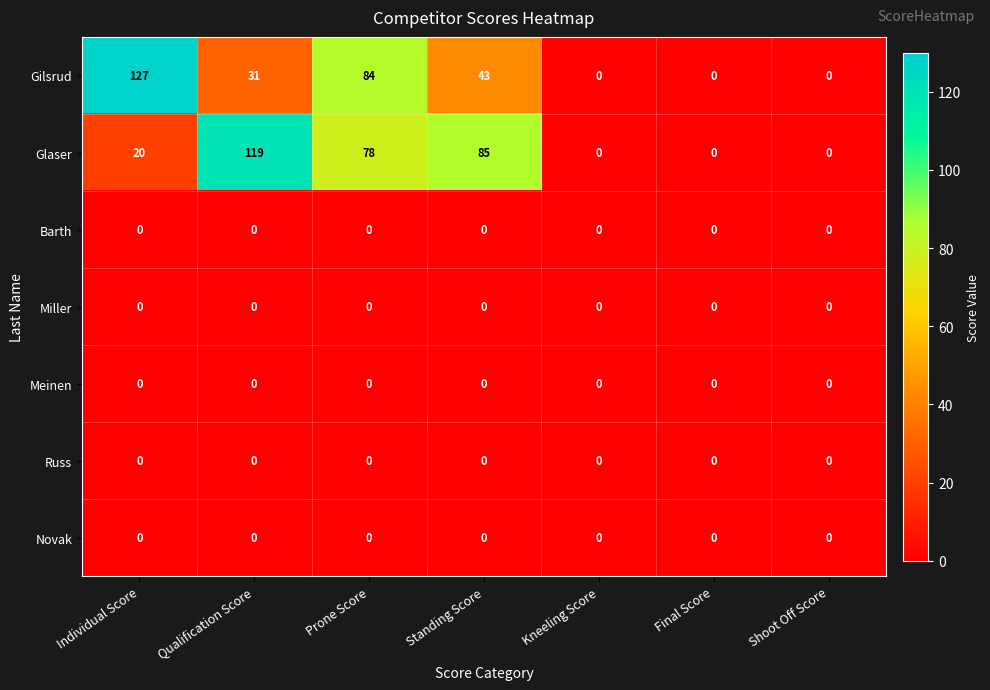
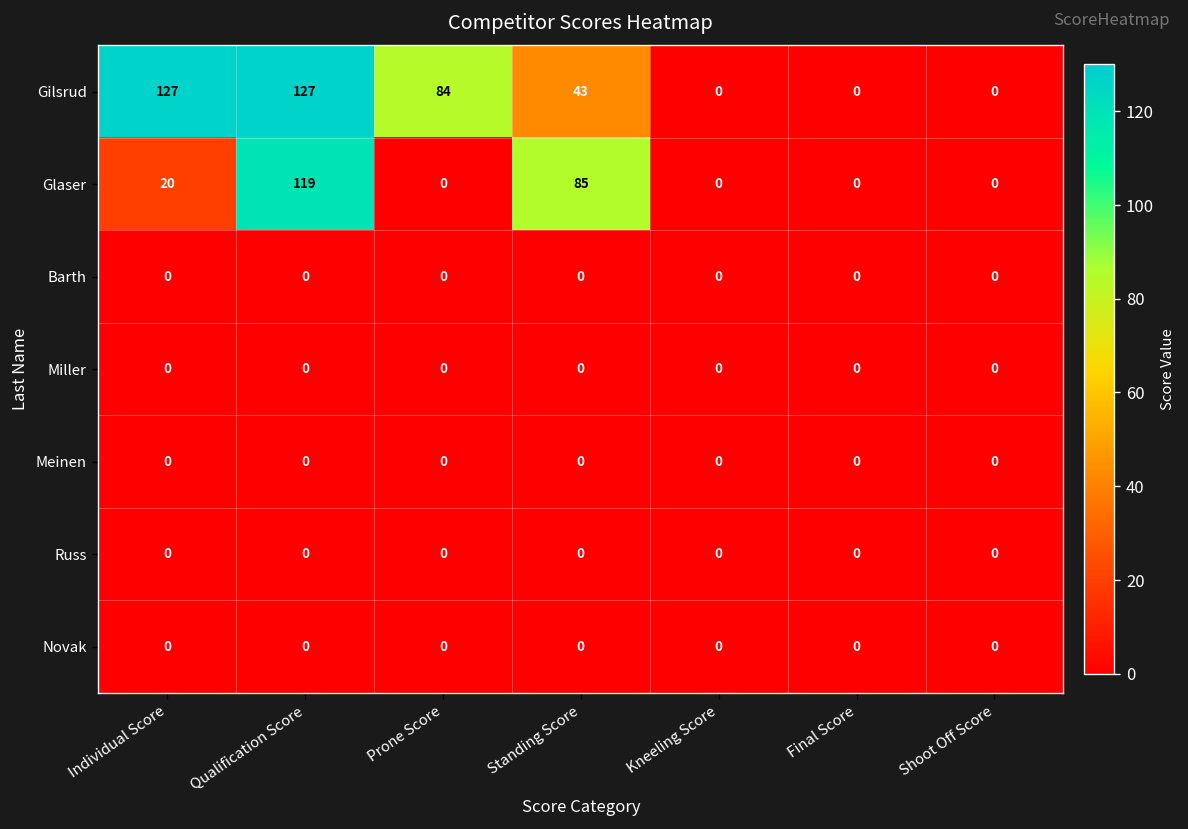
  {
    "Gilsrud": {
      "Individual Score": 127,
-     "Qualification Score": 31,
+     "Qualification Score": 127,
      "Prone Score": 84,
      "Standing Score": 43,
      "Kneeling Score": 0,
      "Final Score": 0,
      "Shoot Off Score": 0
    },
    "Glaser": {
      "Individual Score": 20,
      "Qualification Score": 119,
-     "Prone Score": 78,
+     "Prone Score": 0,
      "Standing Score": 85,
      "Kneeling Score": 0,
      "Final Score": 0,
      "Shoot Off Score": 0
    },
    "Barth": {
      "Individual Score": 0,
      "Qualification Score": 0,
      "Prone Score": 0,
      "Standing Score": 0,
      "Kneeling Score": 0,
      "Final Score": 0,
      "Shoot Off Score": 0
    },
    "Miller": {
      "Individual Score": 0,
      "Qualification Score": 0,
      "Prone Score": 0,
      "Standing Score": 0,
      "Kneeling Score": 0,
      "Final Score": 0,
      "Shoot Off Score": 0
    },
    "Meinen": {
      "Individual Score": 0,
      "Qualification Score": 0,
      "Prone Score": 0,
      "Standing Score": 0,
      "Kneeling Score": 0,
      "Final Score": 0,
      "Shoot Off Score": 0
    },
    "Russ": {
      "Individual Score": 0,
      "Qualification Score": 0,
      "Prone Score": 0,
      "Standing Score": 0,
      "Kneeling Score": 0,
      "Final Score": 0,
      "Shoot Off Score": 0
    },
    "Novak": {
      "Individual Score": 0,
      "Qualification Score": 0,
      "Prone Score": 0,
      "Standing Score": 0,
      "Kneeling Score": 0,
      "Final Score": 0,
      "Shoot Off Score": 0
    }
  }
